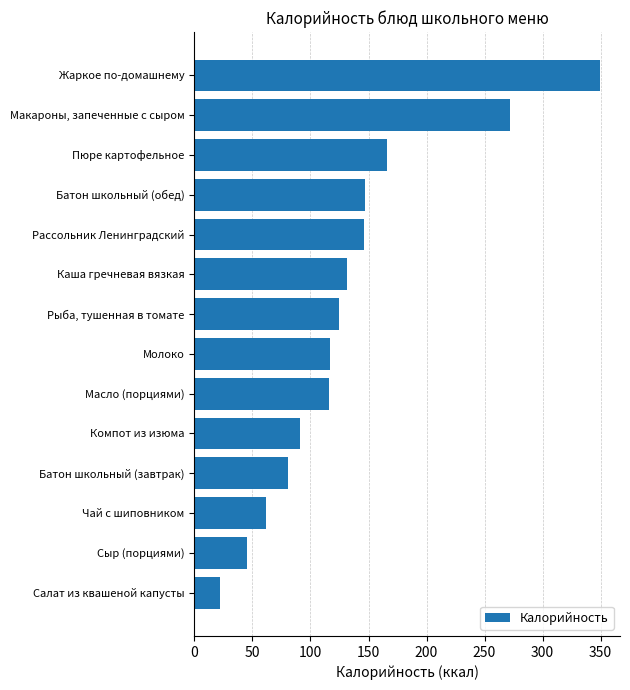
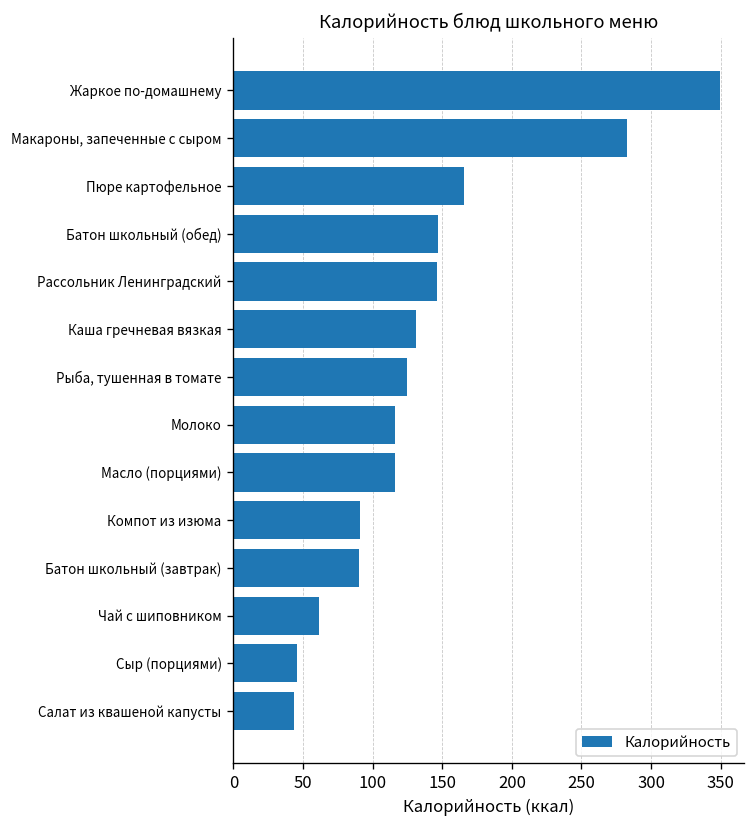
  {
    "Жаркое по-домашнему": 349,
-   "Макароны, запеченные с сыром": 272,
+   "Макароны, запеченные с сыром": 283,
    "Пюре картофельное": 166,
    "Батон школьный (обед)": 147,
    "Рассольник Ленинградский": 147,
    "Каша гречневая вязкая": 131,
    "Рыба, тушенная в томате": 125,
    "Молоко": 116,
    "Масло (порциями)": 116,
    "Компот из изюма": 91,
-   "Батон школьный (завтрак)": 80,
+   "Батон школьный (завтрак)": 90,
    "Чай с шиповником": 62,
    "Сыр (порциями)": 46,
-   "Салат из квашеной капусты": 22
+   "Салат из квашеной капусты": 44
  }
